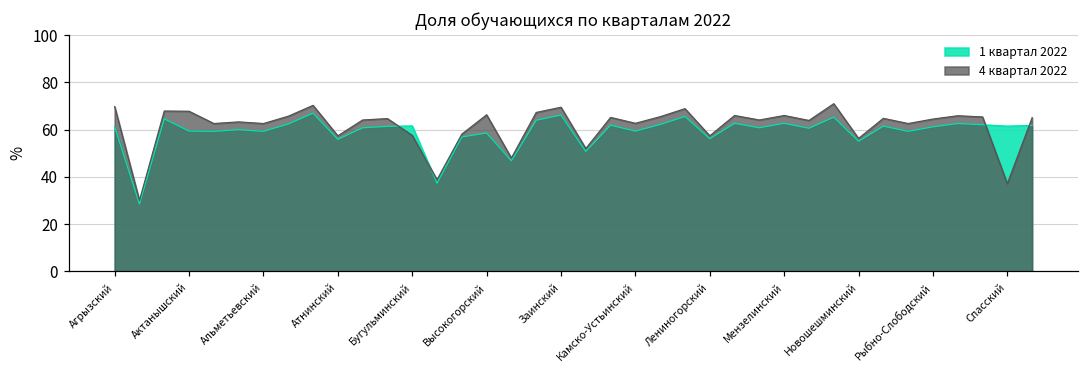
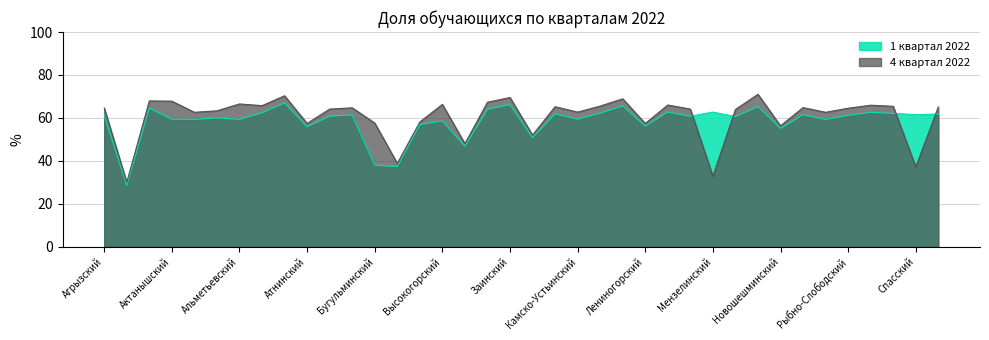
  {
    "1 квартал 2022": {
      "Агрызский": 61,
      "Актанышский": 59,
      "Альметьевский": 59,
      "Атнинский": 56,
-     "Бугульминский": 62,
+     "Бугульминский": 38,
      "Высокогорский": 59,
      "Заинский": 66,
      "Камско-Устьинский": 59,
      "Мензелинский": 63,
      "Новошешминский": 55,
      "Рыбно-Слободский": 61,
      "Спасский": 62
    },
    "4 квартал 2022": {
-     "Агрызский": 70,
+     "Агрызский": 65,
      "Актанышский": 68,
-     "Альметьевский": 63,
+     "Альметьевский": 67,
      "Атнинский": 57,
      "Бугульминский": 58,
      "Высокогорский": 66,
      "Заинский": 70,
      "Камско-Устьинский": 63,
-     "Мензелинский": 66,
+     "Мензелинский": 33,
      "Новошешминский": 56,
      "Рыбно-Слободский": 65,
      "Спасский": 37
    }
  }
